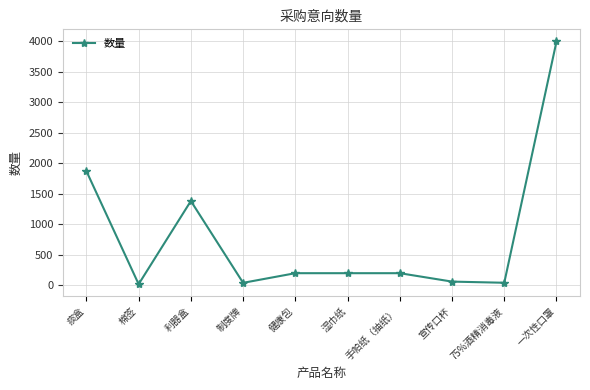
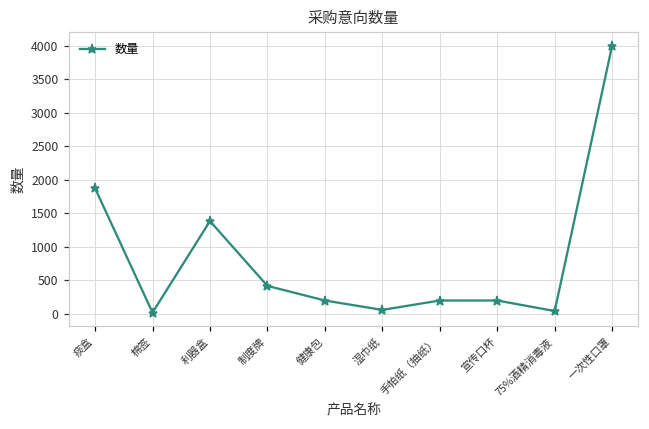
  {
    "痰盒": 1900,
    "棉签": 0,
    "利器盒": 1400,
-   "制度牌": 0,
+   "制度牌": 400,
    "健康包": 200,
-   "湿巾纸": 200,
+   "湿巾纸": 100,
    "手帕纸（抽纸）": 200,
-   "宣传口杯": 100,
+   "宣传口杯": 200,
    "75%酒精消毒液": 0,
    "一次性口罩": 4000
  }
